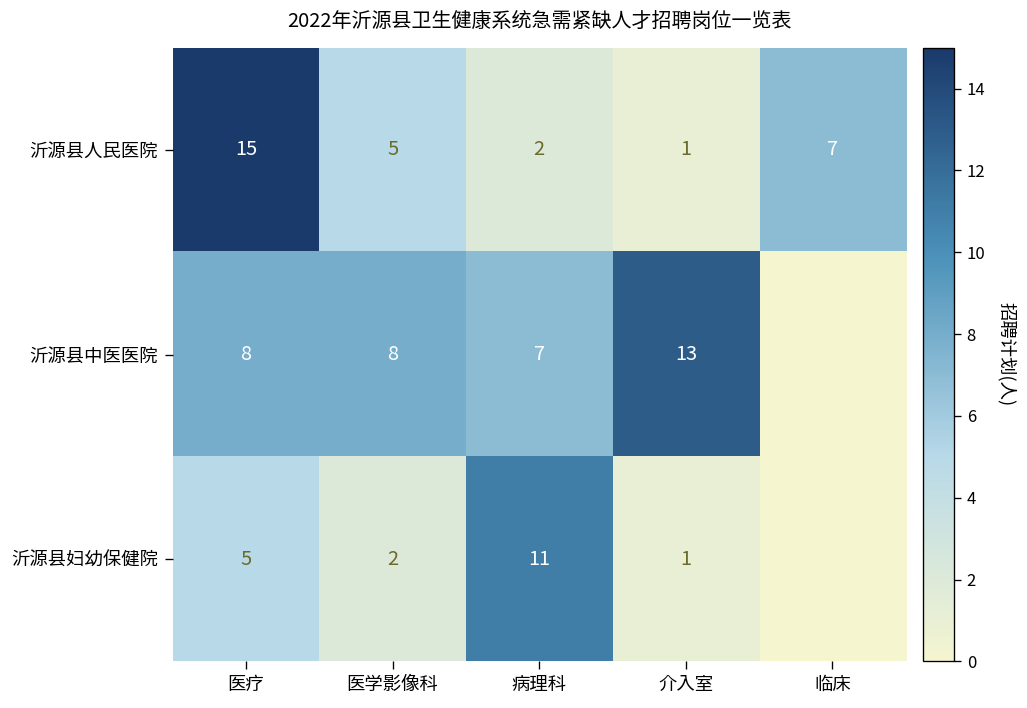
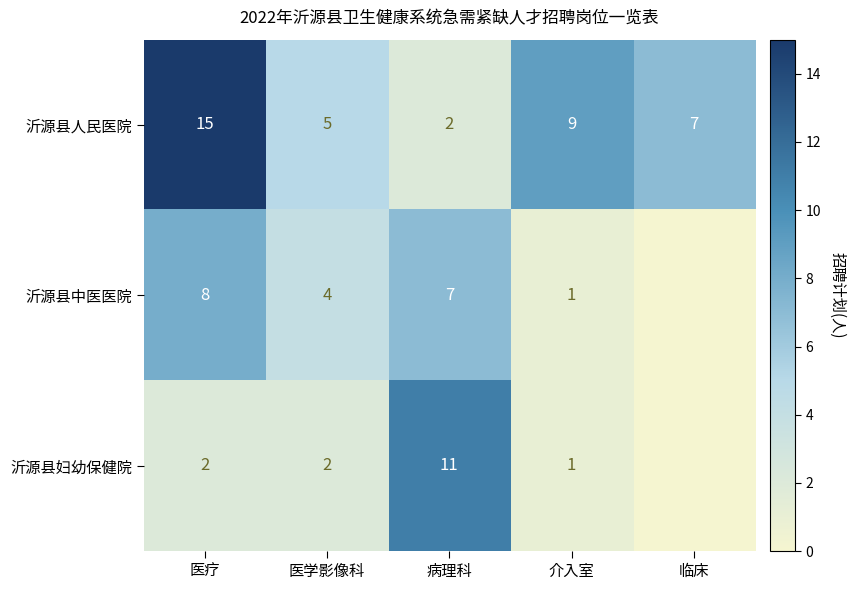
  {
    "沂源县人民医院": {
      "医疗": 15,
      "医学影像科": 5,
      "病理科": 2,
-     "介入室": 1,
+     "介入室": 9,
      "临床": 7
    },
    "沂源县中医医院": {
      "医疗": 8,
-     "医学影像科": 8,
+     "医学影像科": 4,
      "病理科": 7,
-     "介入室": 13
+     "介入室": 1
    },
    "沂源县妇幼保健院": {
-     "医疗": 5,
+     "医疗": 2,
      "医学影像科": 2,
      "病理科": 11,
      "介入室": 1
    }
  }
